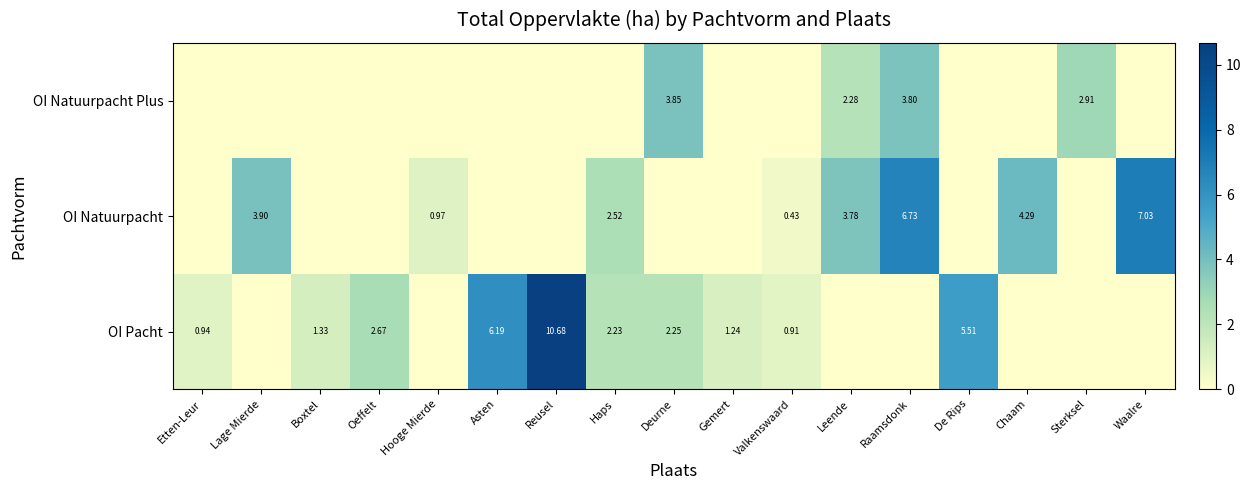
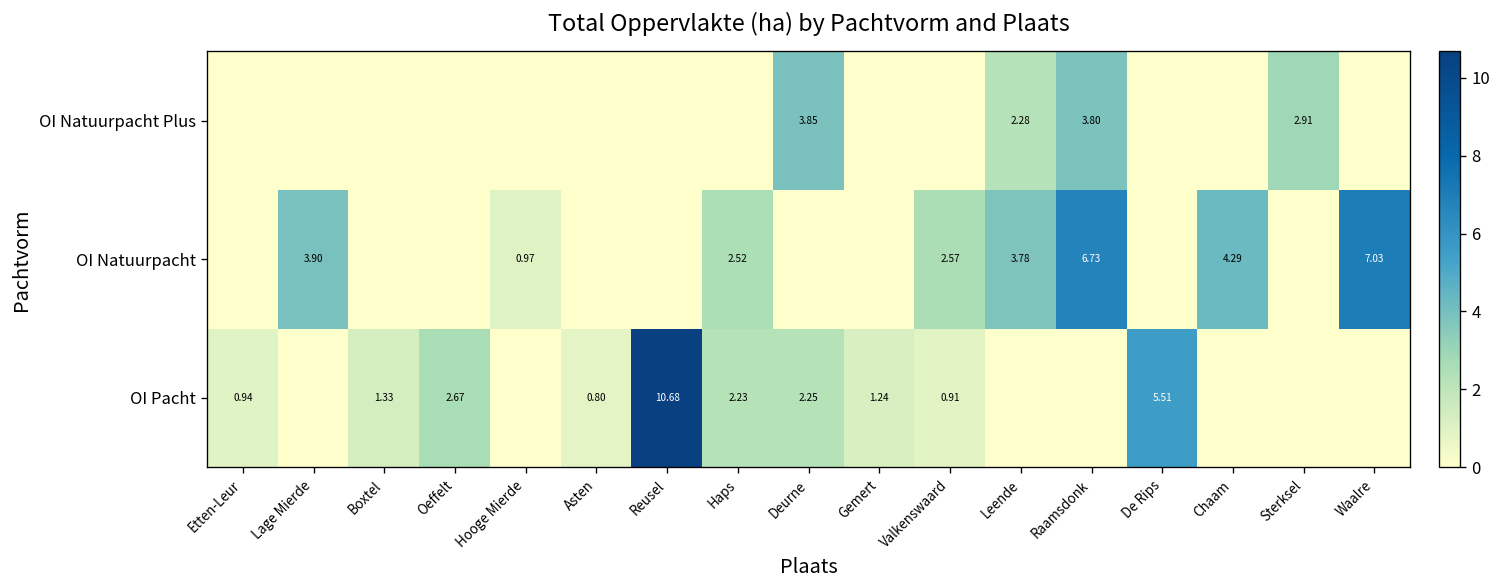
  {
    "OI Natuurpacht Plus": {
      "Deurne": 3.85,
      "Leende": 2.28,
      "Raamsdonk": 3.80,
      "Sterksel": 2.91
    },
    "OI Natuurpacht": {
      "Lage Mierde": 3.90,
      "Hooge Mierde": 0.97,
      "Haps": 2.52,
-     "Valkenswaard": 0.43,
+     "Valkenswaard": 2.57,
      "Leende": 3.78,
      "Raamsdonk": 6.73,
      "Chaam": 4.29,
      "Waalre": 7.03
    },
    "OI Pacht": {
      "Etten-Leur": 0.94,
      "Boxtel": 1.33,
      "Oeffelt": 2.67,
-     "Asten": 6.19,
+     "Asten": 0.80,
      "Reusel": 10.68,
      "Haps": 2.23,
      "Deurne": 2.25,
      "Gemert": 1.24,
      "Valkenswaard": 0.91,
      "De Rips": 5.51
    }
  }
